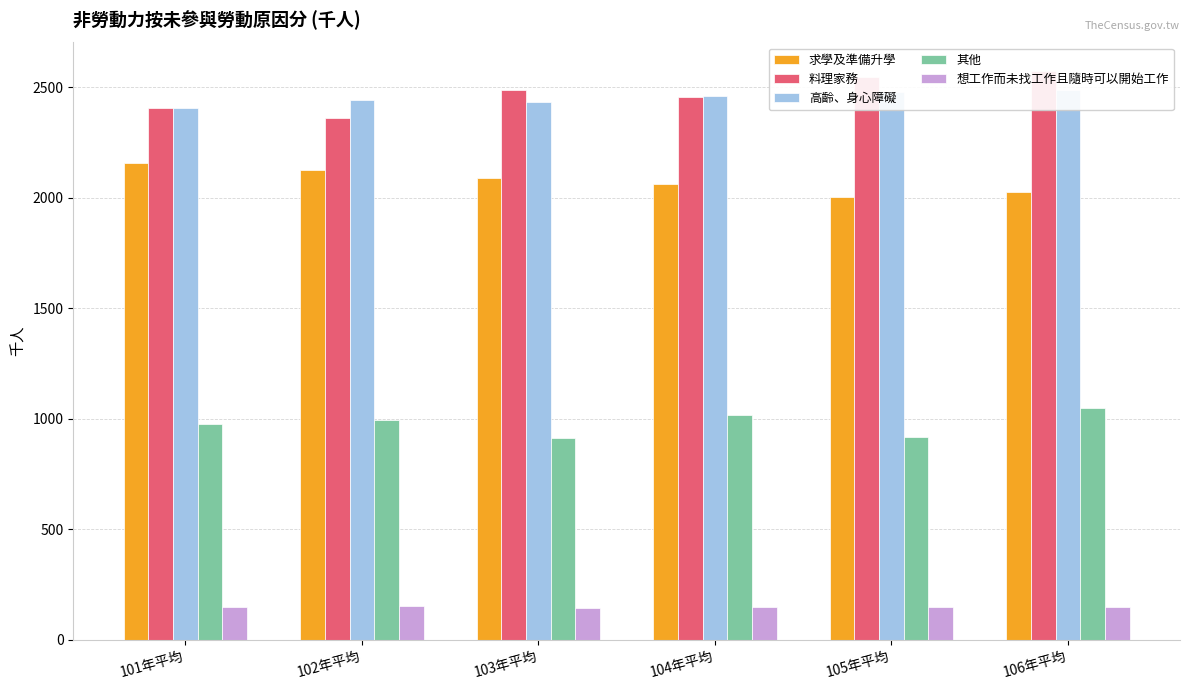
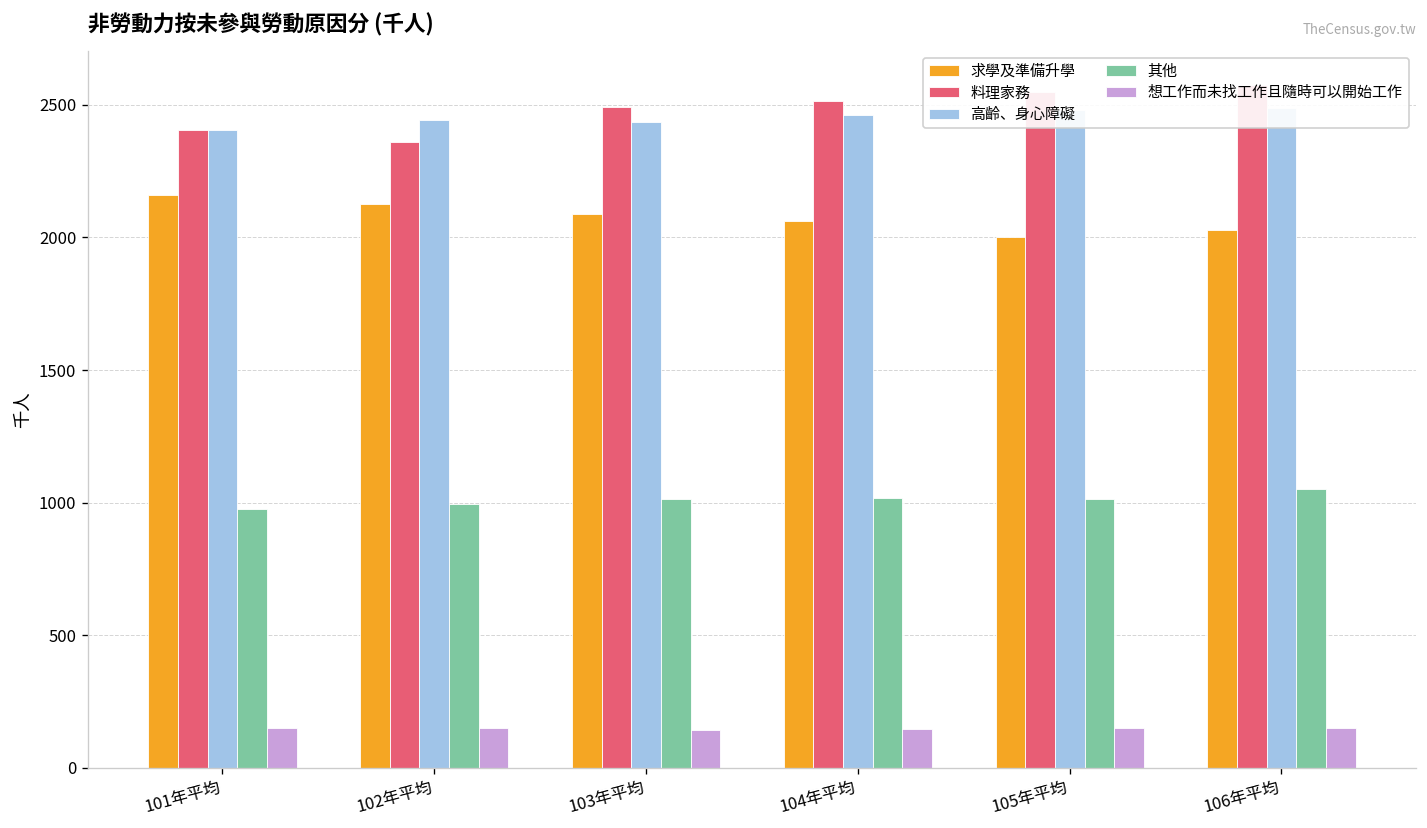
  {
    "求學及準備升學": {
      "101年平均": 2160,
      "102年平均": 2130,
      "103年平均": 2090,
      "104年平均": 2060,
      "105年平均": 2000,
      "106年平均": 2030
    },
    "料理家務": {
      "101年平均": 2410,
      "102年平均": 2360,
      "103年平均": 2490,
-     "104年平均": 2460
+     "104年平均": 2520
    },
    "其他": {
      "101年平均": 980,
      "102年平均": 1000,
-     "103年平均": 910,
+     "103年平均": 1010,
      "104年平均": 1020,
-     "105年平均": 920,
+     "105年平均": 1020,
      "106年平均": 1050
    }
  }
